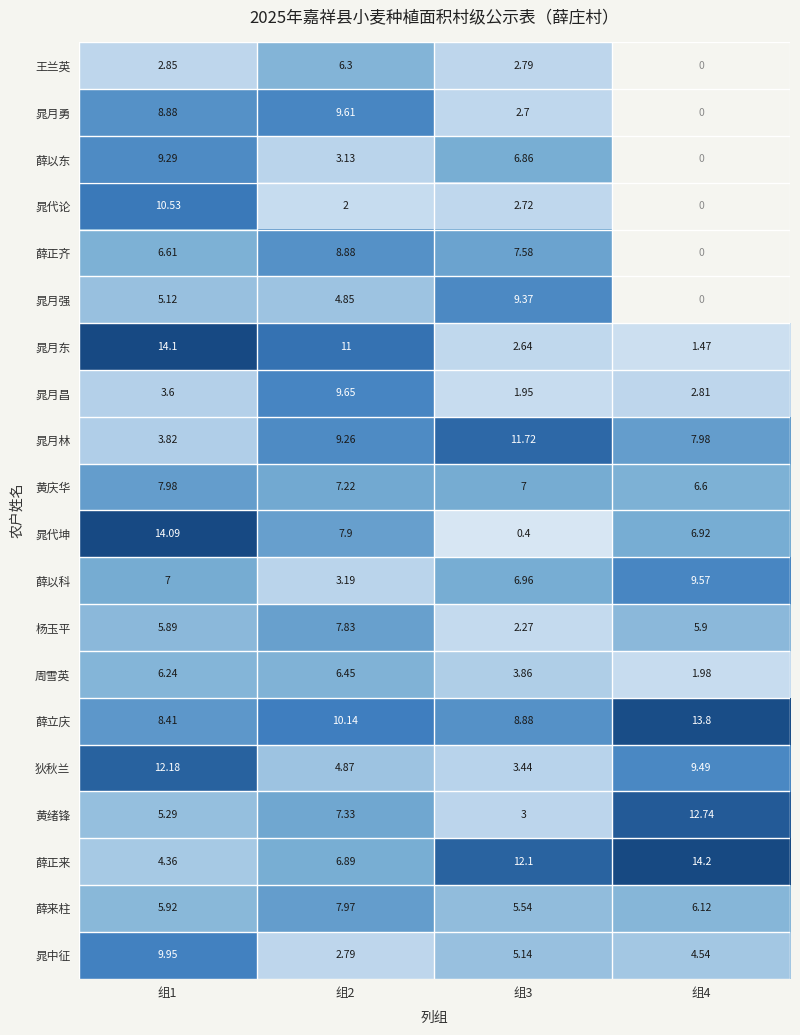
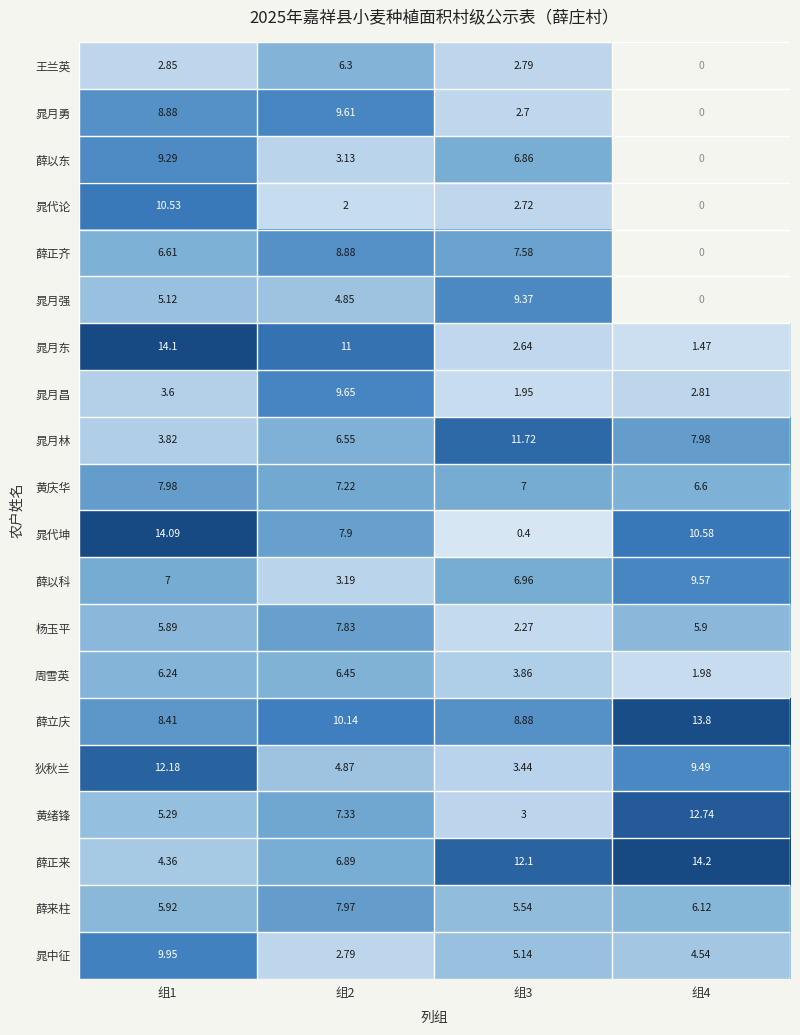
  {
    "王兰英": {
      "组1": 2.85,
      "组2": 6.3,
      "组3": 2.79
    },
    "晁月勇": {
      "组1": 8.88,
      "组2": 9.61,
      "组3": 2.7
    },
    "薛以东": {
      "组1": 9.29,
      "组2": 3.13,
      "组3": 6.86
    },
    "晁代论": {
      "组1": 10.53,
      "组2": 2,
      "组3": 2.72
    },
    "薛正齐": {
      "组1": 6.61,
      "组2": 8.88,
      "组3": 7.58
    },
    "晁月强": {
      "组1": 5.12,
      "组2": 4.85,
      "组3": 9.37
    },
    "晁月东": {
      "组1": 14.1,
      "组2": 11,
      "组3": 2.64,
      "组4": 1.47
    },
    "晁月昌": {
      "组1": 3.6,
      "组2": 9.65,
      "组3": 1.95,
      "组4": 2.81
    },
    "晁月林": {
      "组1": 3.82,
-     "组2": 9.26,
+     "组2": 6.55,
      "组3": 11.72,
      "组4": 7.98
    },
    "黄庆华": {
      "组1": 7.98,
      "组2": 7.22,
      "组3": 7,
      "组4": 6.6
    },
    "晁代坤": {
      "组1": 14.09,
      "组2": 7.9,
      "组3": 0.4,
-     "组4": 6.92
+     "组4": 10.58
    },
    "薛以科": {
      "组1": 7,
      "组2": 3.19,
      "组3": 6.96,
      "组4": 9.57
    },
    "杨玉平": {
      "组1": 5.89,
      "组2": 7.83,
      "组3": 2.27,
      "组4": 5.9
    },
    "周雪英": {
      "组1": 6.24,
      "组2": 6.45,
      "组3": 3.86,
      "组4": 1.98
    },
    "薛立庆": {
      "组1": 8.41,
      "组2": 10.14,
      "组3": 8.88,
      "组4": 13.8
    },
    "狄秋兰": {
      "组1": 12.18,
      "组2": 4.87,
      "组3": 3.44,
      "组4": 9.49
    },
    "黄绪锋": {
      "组1": 5.29,
      "组2": 7.33,
      "组3": 3,
      "组4": 12.74
    },
    "薛正来": {
      "组1": 4.36,
      "组2": 6.89,
      "组3": 12.1,
      "组4": 14.2
    },
    "薛来柱": {
      "组1": 5.92,
      "组2": 7.97,
      "组3": 5.54,
      "组4": 6.12
    },
    "晁中征": {
      "组1": 9.95,
      "组2": 2.79,
      "组3": 5.14,
      "组4": 4.54
    }
  }
